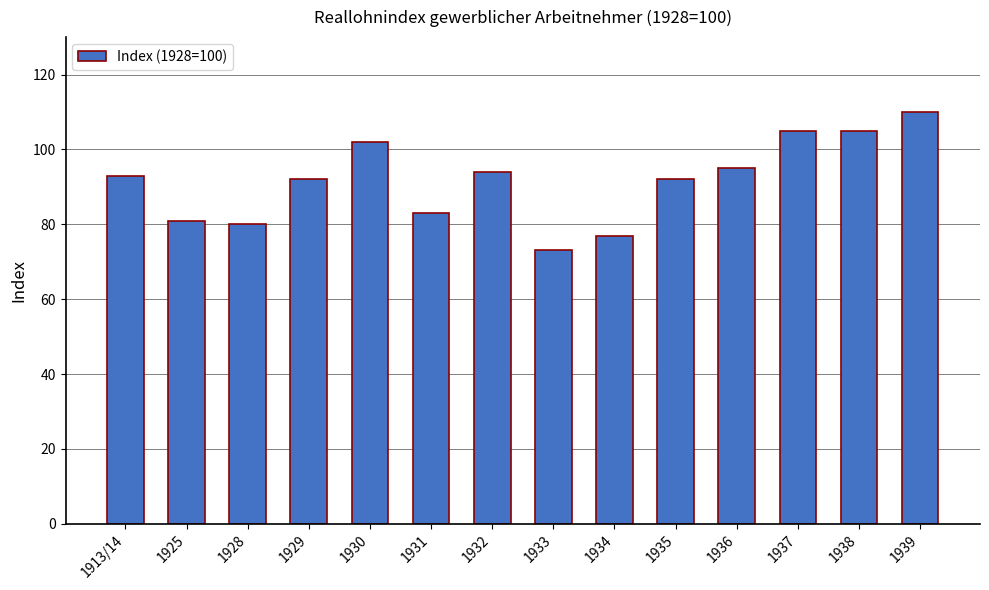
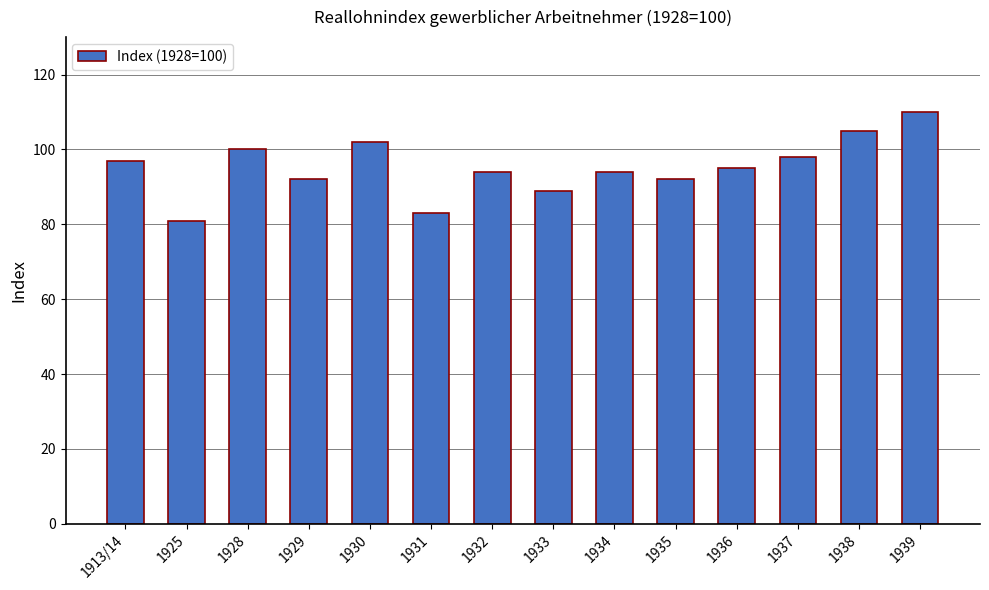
  {
-   "1913/14": 93,
+   "1913/14": 97,
    "1925": 81,
-   "1928": 80,
+   "1928": 100,
    "1929": 92,
    "1930": 102,
    "1931": 83,
    "1932": 94,
-   "1933": 73,
-   "1934": 77,
+   "1933": 89,
+   "1934": 94,
    "1935": 92,
    "1936": 95,
-   "1937": 105,
+   "1937": 98,
    "1938": 105,
    "1939": 110
  }
